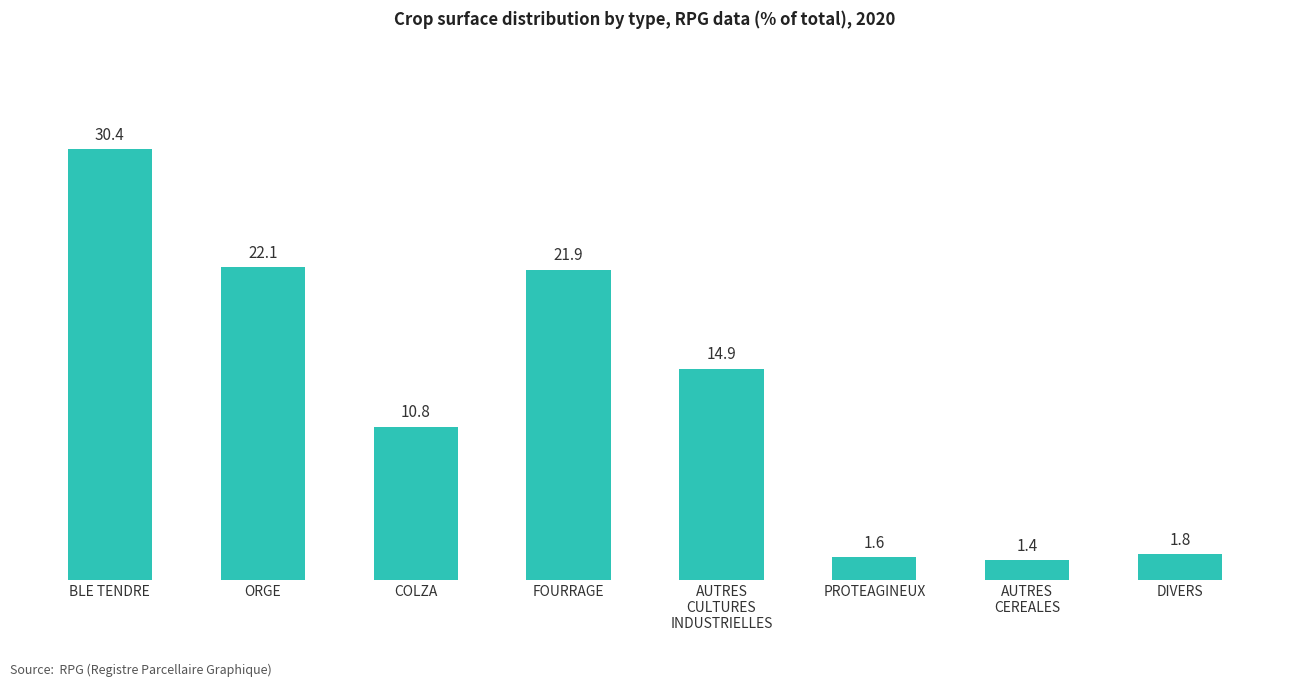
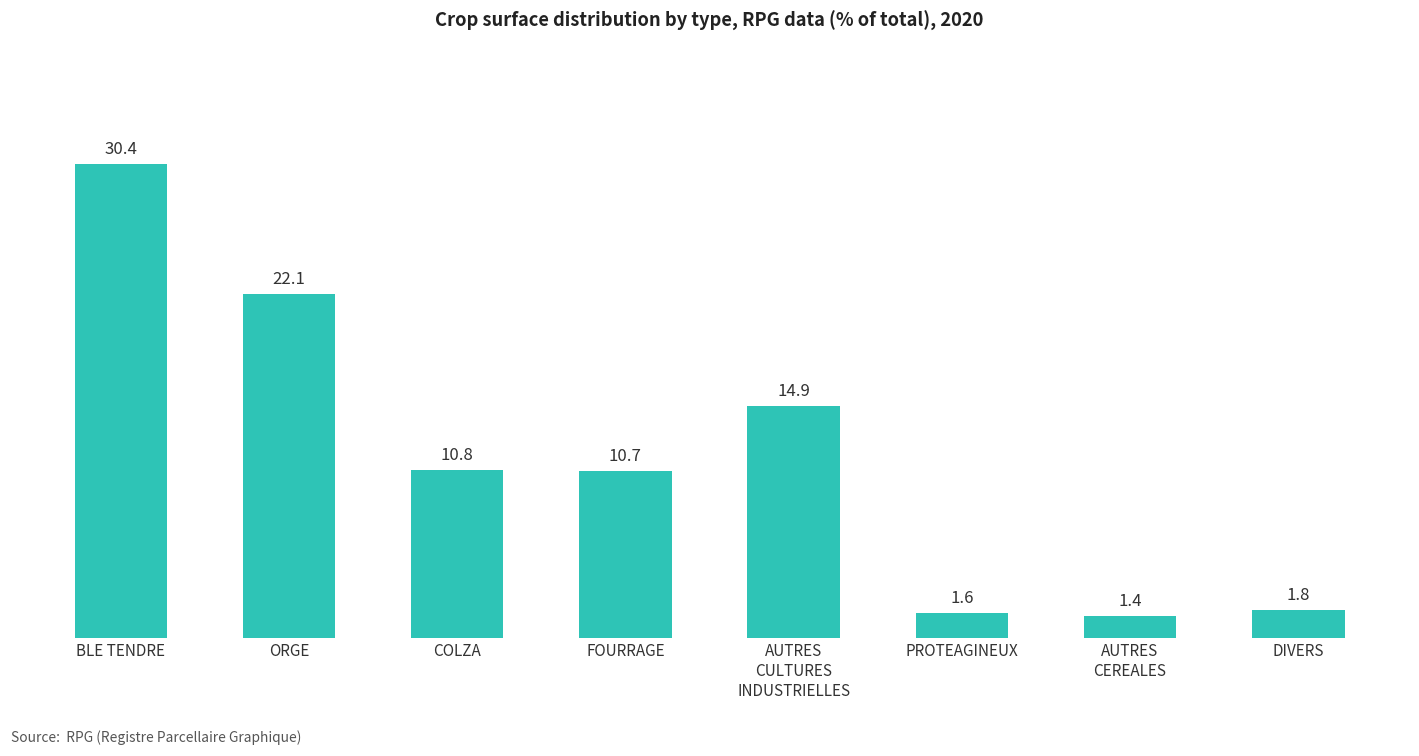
  {
    "BLE TENDRE": 30.4,
    "ORGE": 22.1,
    "COLZA": 10.8,
-   "FOURRAGE": 21.9,
+   "FOURRAGE": 10.7,
    "AUTRES CULTURES INDUSTRIELLES": 14.9,
    "PROTEAGINEUX": 1.6,
    "AUTRES CEREALES": 1.4,
    "DIVERS": 1.8
  }
